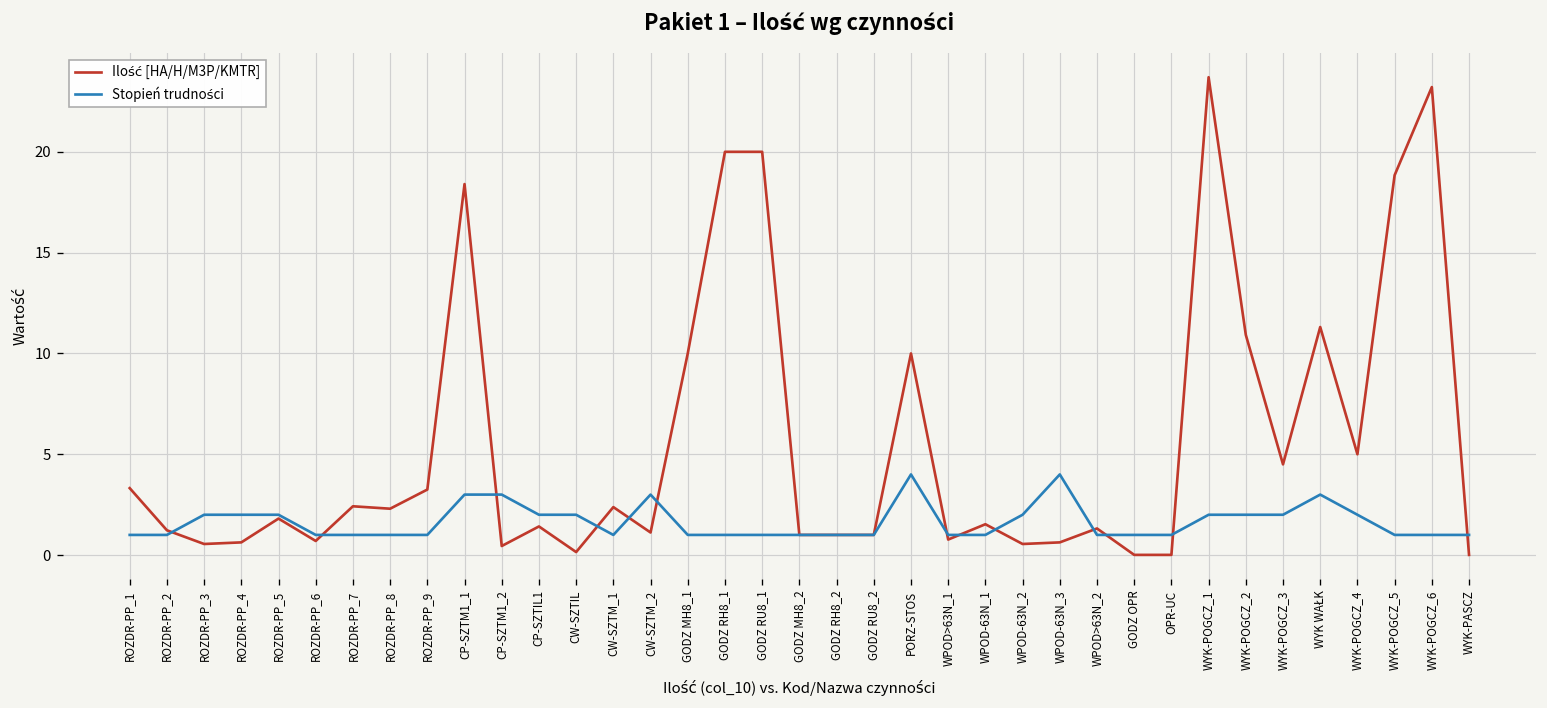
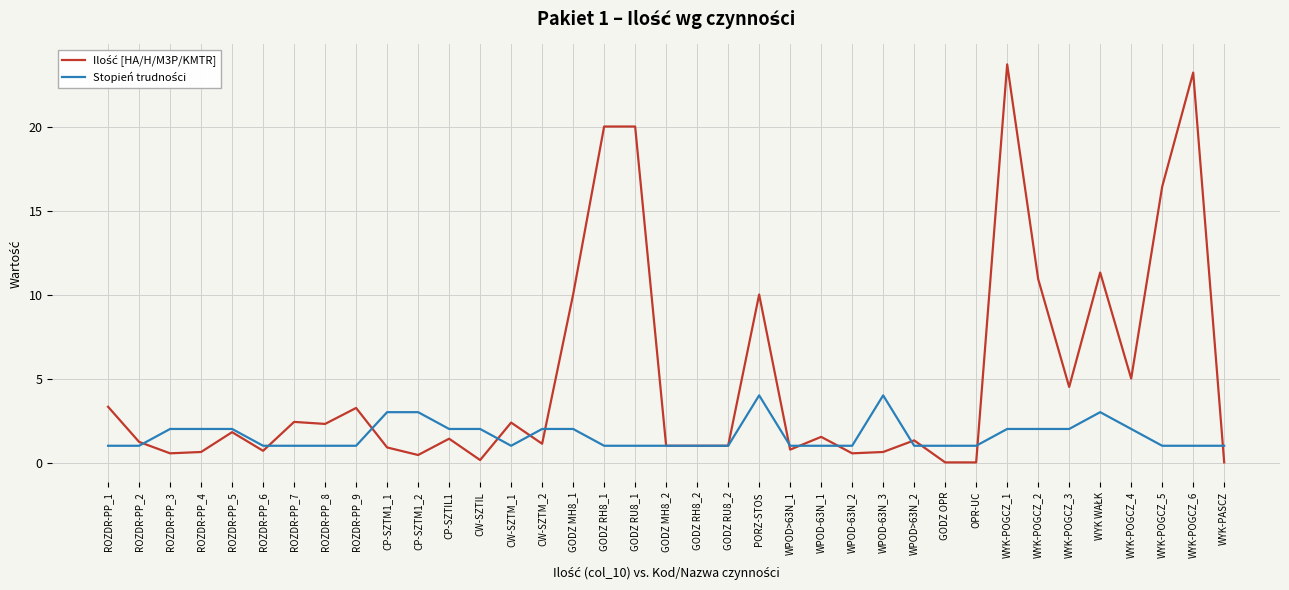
  {
    "Ilość [HA/H/M3P/KMTR]": {
      "ROZDR-PP_1": 3.3,
      "ROZDR-PP_2": 1.2,
      "ROZDR-PP_3": 0.6,
      "ROZDR-PP_4": 0.6,
      "ROZDR-PP_5": 1.8,
      "ROZDR-PP_6": 0.7,
      "ROZDR-PP_7": 2.4,
      "ROZDR-PP_8": 2.3,
      "ROZDR-PP_9": 3.3,
-     "CP-SZTM1_1": 18.4,
+     "CP-SZTM1_1": 0.9,
      "CP-SZTM1_2": 0.5,
      "CP-SZTIL1": 1.4,
      "CW-SZTIL": 0.2,
      "CW-SZTM_1": 2.4,
      "CW-SZTM_2": 1.1,
      "GODZ MH8_1": 10.0,
      "GODZ RH8_1": 20.0,
      "GODZ RU8_1": 20.0,
      "PORZ-STOS": 10.0,
      "WPOD>63N_1": 0.8,
      "WPOD-63N_1": 1.5,
      "WPOD-63N_2": 0.6,
      "WPOD-63N_3": 0.6,
      "WPOD>63N_2": 1.3,
      "GODZ OPR": 0.0,
      "OPR-UC": 0.0,
      "WYK-POGCZ_1": 23.7,
      "WYK-POGCZ_2": 10.9,
      "WYK-POGCZ_3": 4.5,
      "WYK WAŁK": 11.3,
      "WYK-POGCZ_4": 5.0,
-     "WYK-POGCZ_5": 18.8,
+     "WYK-POGCZ_5": 16.4,
      "WYK-POGCZ_6": 23.2,
      "WYK-PASCZ": 0.0
    },
    "Stopień trudności": {
      "ROZDR-PP_1": 1,
      "ROZDR-PP_2": 1,
      "ROZDR-PP_3": 2,
      "ROZDR-PP_4": 2,
      "ROZDR-PP_5": 2,
      "ROZDR-PP_6": 1,
      "ROZDR-PP_7": 1,
      "ROZDR-PP_8": 1,
      "ROZDR-PP_9": 1,
      "CP-SZTM1_1": 3,
      "CP-SZTM1_2": 3,
      "CP-SZTIL1": 2,
      "CW-SZTIL": 2,
      "CW-SZTM_1": 1,
-     "CW-SZTM_2": 3,
-     "GODZ MH8_1": 1,
+     "CW-SZTM_2": 2,
+     "GODZ MH8_1": 2,
      "GODZ RH8_1": 1,
      "GODZ RU8_1": 1,
      "PORZ-STOS": 4,
      "WPOD>63N_1": 1,
      "WPOD-63N_1": 1,
-     "WPOD-63N_2": 2,
+     "WPOD-63N_2": 1,
      "WPOD-63N_3": 4,
      "WPOD>63N_2": 1,
      "GODZ OPR": 1,
      "OPR-UC": 1,
      "WYK-POGCZ_1": 2,
      "WYK-POGCZ_2": 2,
      "WYK-POGCZ_3": 2,
      "WYK WAŁK": 3,
      "WYK-POGCZ_4": 2,
      "WYK-POGCZ_5": 1,
      "WYK-POGCZ_6": 1,
      "WYK-PASCZ": 1
    }
  }
